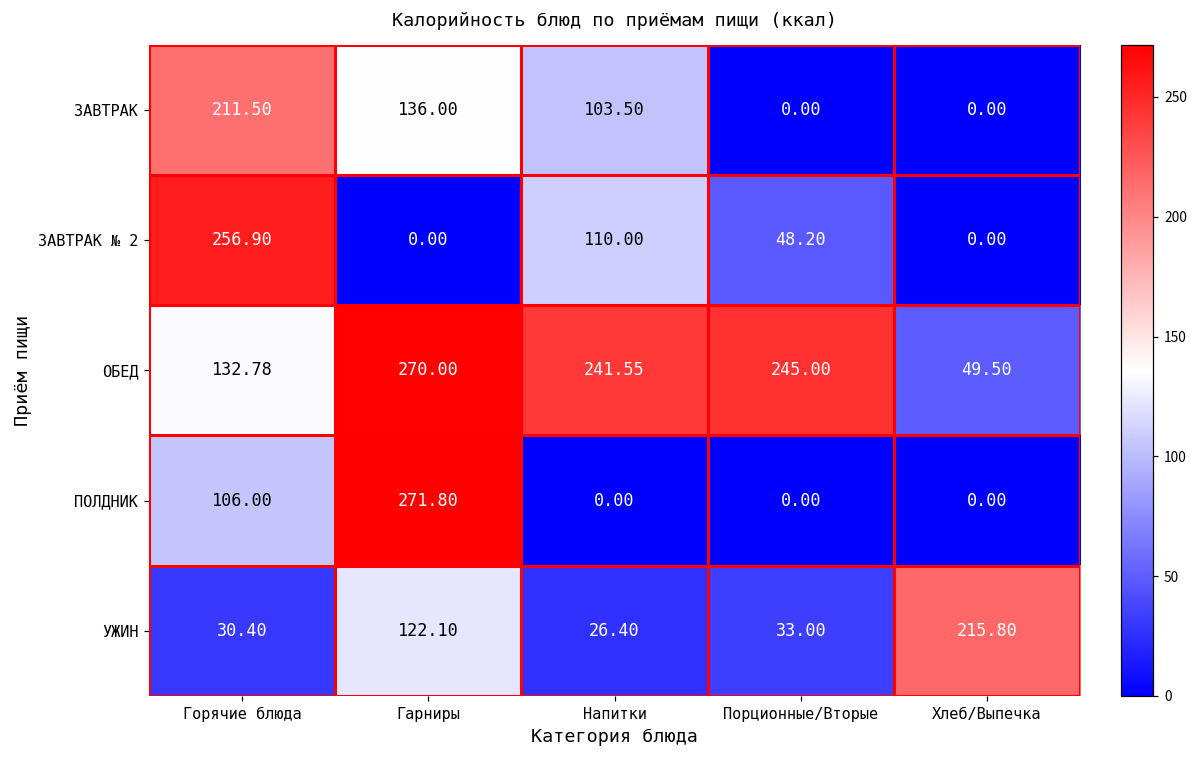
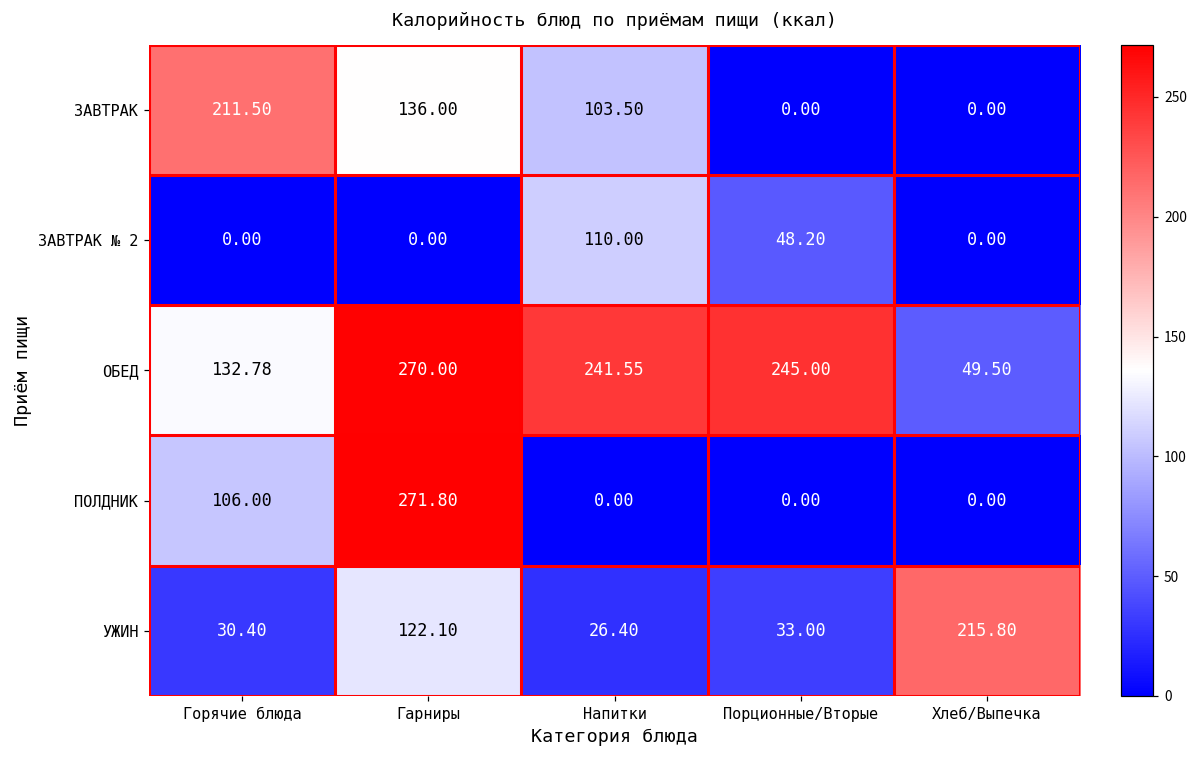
  {
    "ЗАВТРАК": {
      "Горячие блюда": 211.50,
      "Гарниры": 136.00,
      "Напитки": 103.50,
      "Порционные/Вторые": 0.00,
      "Хлеб/Выпечка": 0.00
    },
    "ЗАВТРАК № 2": {
-     "Горячие блюда": 256.90,
+     "Горячие блюда": 0.00,
      "Гарниры": 0.00,
      "Напитки": 110.00,
      "Порционные/Вторые": 48.20,
      "Хлеб/Выпечка": 0.00
    },
    "ОБЕД": {
      "Горячие блюда": 132.78,
      "Гарниры": 270.00,
      "Напитки": 241.55,
      "Порционные/Вторые": 245.00,
      "Хлеб/Выпечка": 49.50
    },
    "ПОЛДНИК": {
      "Горячие блюда": 106.00,
      "Гарниры": 271.80,
      "Напитки": 0.00,
      "Порционные/Вторые": 0.00,
      "Хлеб/Выпечка": 0.00
    },
    "УЖИН": {
      "Горячие блюда": 30.40,
      "Гарниры": 122.10,
      "Напитки": 26.40,
      "Порционные/Вторые": 33.00,
      "Хлеб/Выпечка": 215.80
    }
  }
